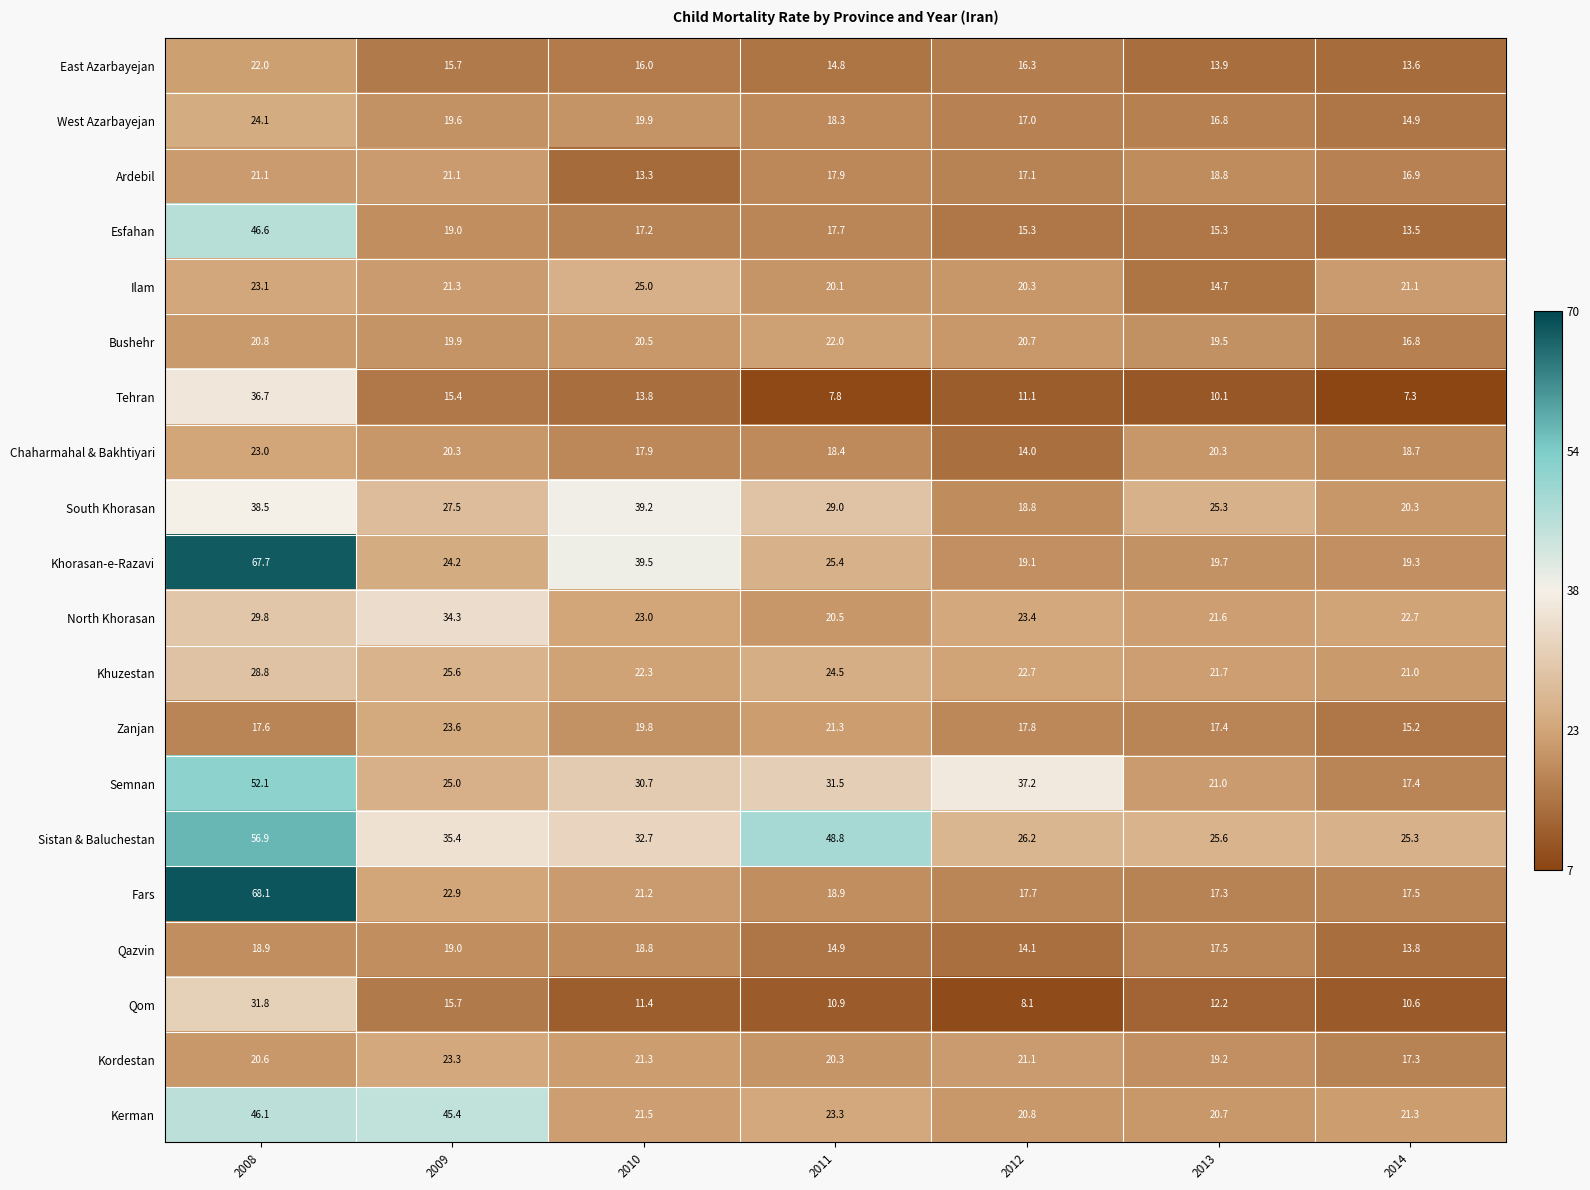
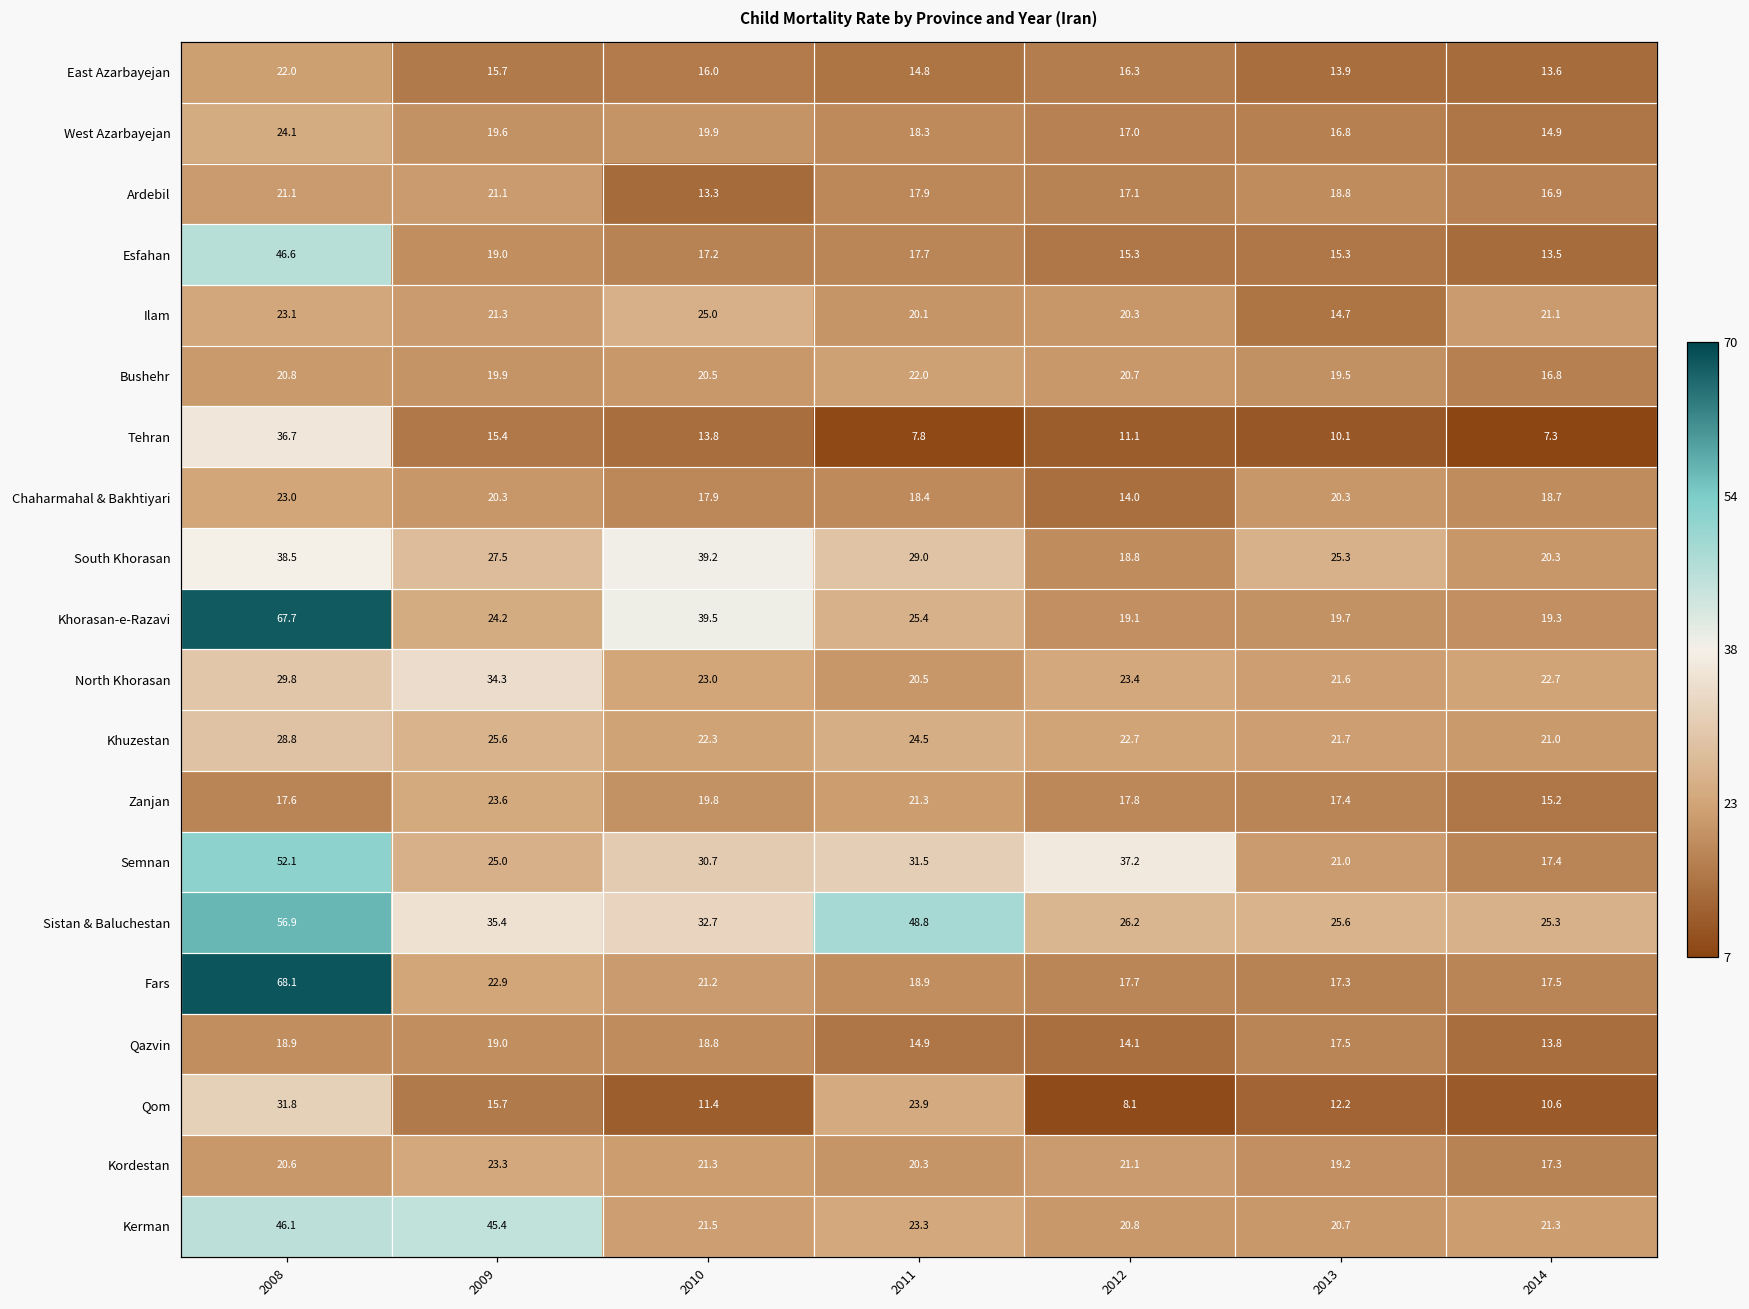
  {
    "East Azarbayejan": {
      "2008": 22.0,
      "2009": 15.7,
      "2010": 16.0,
      "2011": 14.8,
      "2012": 16.3,
      "2013": 13.9,
      "2014": 13.6
    },
    "West Azarbayejan": {
      "2008": 24.1,
      "2009": 19.6,
      "2010": 19.9,
      "2011": 18.3,
      "2012": 17.0,
      "2013": 16.8,
      "2014": 14.9
    },
    "Ardebil": {
      "2008": 21.1,
      "2009": 21.1,
      "2010": 13.3,
      "2011": 17.9,
      "2012": 17.1,
      "2013": 18.8,
      "2014": 16.9
    },
    "Esfahan": {
      "2008": 46.6,
      "2009": 19.0,
      "2010": 17.2,
      "2011": 17.7,
      "2012": 15.3,
      "2013": 15.3,
      "2014": 13.5
    },
    "Ilam": {
      "2008": 23.1,
      "2009": 21.3,
      "2010": 25.0,
      "2011": 20.1,
      "2012": 20.3,
      "2013": 14.7,
      "2014": 21.1
    },
    "Bushehr": {
      "2008": 20.8,
      "2009": 19.9,
      "2010": 20.5,
      "2011": 22.0,
      "2012": 20.7,
      "2013": 19.5,
      "2014": 16.8
    },
    "Tehran": {
      "2008": 36.7,
      "2009": 15.4,
      "2010": 13.8,
      "2011": 7.8,
      "2012": 11.1,
      "2013": 10.1,
      "2014": 7.3
    },
    "Chaharmahal & Bakhtiyari": {
      "2008": 23.0,
      "2009": 20.3,
      "2010": 17.9,
      "2011": 18.4,
      "2012": 14.0,
      "2013": 20.3,
      "2014": 18.7
    },
    "South Khorasan": {
      "2008": 38.5,
      "2009": 27.5,
      "2010": 39.2,
      "2011": 29.0,
      "2012": 18.8,
      "2013": 25.3,
      "2014": 20.3
    },
    "Khorasan-e-Razavi": {
      "2008": 67.7,
      "2009": 24.2,
      "2010": 39.5,
      "2011": 25.4,
      "2012": 19.1,
      "2013": 19.7,
      "2014": 19.3
    },
    "North Khorasan": {
      "2008": 29.8,
      "2009": 34.3,
      "2010": 23.0,
      "2011": 20.5,
      "2012": 23.4,
      "2013": 21.6,
      "2014": 22.7
    },
    "Khuzestan": {
      "2008": 28.8,
      "2009": 25.6,
      "2010": 22.3,
      "2011": 24.5,
      "2012": 22.7,
      "2013": 21.7,
      "2014": 21.0
    },
    "Zanjan": {
      "2008": 17.6,
      "2009": 23.6,
      "2010": 19.8,
      "2011": 21.3,
      "2012": 17.8,
      "2013": 17.4,
      "2014": 15.2
    },
    "Semnan": {
      "2008": 52.1,
      "2009": 25.0,
      "2010": 30.7,
      "2011": 31.5,
      "2012": 37.2,
      "2013": 21.0,
      "2014": 17.4
    },
    "Sistan & Baluchestan": {
      "2008": 56.9,
      "2009": 35.4,
      "2010": 32.7,
      "2011": 48.8,
      "2012": 26.2,
      "2013": 25.6,
      "2014": 25.3
    },
    "Fars": {
      "2008": 68.1,
      "2009": 22.9,
      "2010": 21.2,
      "2011": 18.9,
      "2012": 17.7,
      "2013": 17.3,
      "2014": 17.5
    },
    "Qazvin": {
      "2008": 18.9,
      "2009": 19.0,
      "2010": 18.8,
      "2011": 14.9,
      "2012": 14.1,
      "2013": 17.5,
      "2014": 13.8
    },
    "Qom": {
      "2008": 31.8,
      "2009": 15.7,
      "2010": 11.4,
-     "2011": 10.9,
+     "2011": 23.9,
      "2012": 8.1,
      "2013": 12.2,
      "2014": 10.6
    },
    "Kordestan": {
      "2008": 20.6,
      "2009": 23.3,
      "2010": 21.3,
      "2011": 20.3,
      "2012": 21.1,
      "2013": 19.2,
      "2014": 17.3
    },
    "Kerman": {
      "2008": 46.1,
      "2009": 45.4,
      "2010": 21.5,
      "2011": 23.3,
      "2012": 20.8,
      "2013": 20.7,
      "2014": 21.3
    }
  }
